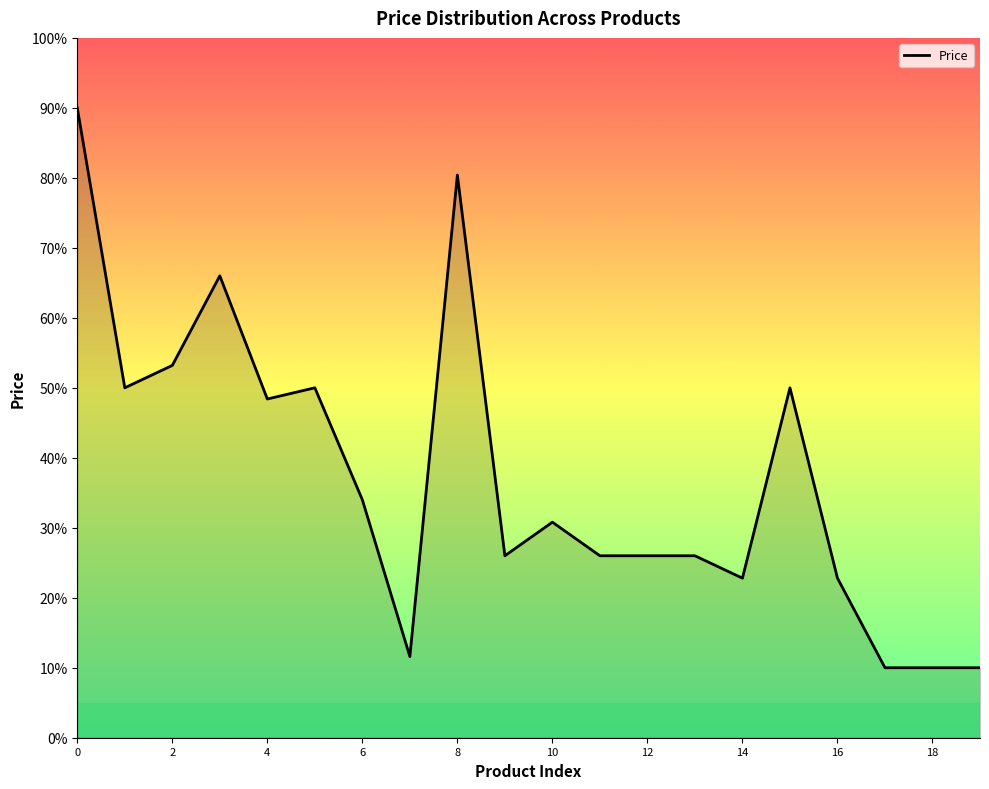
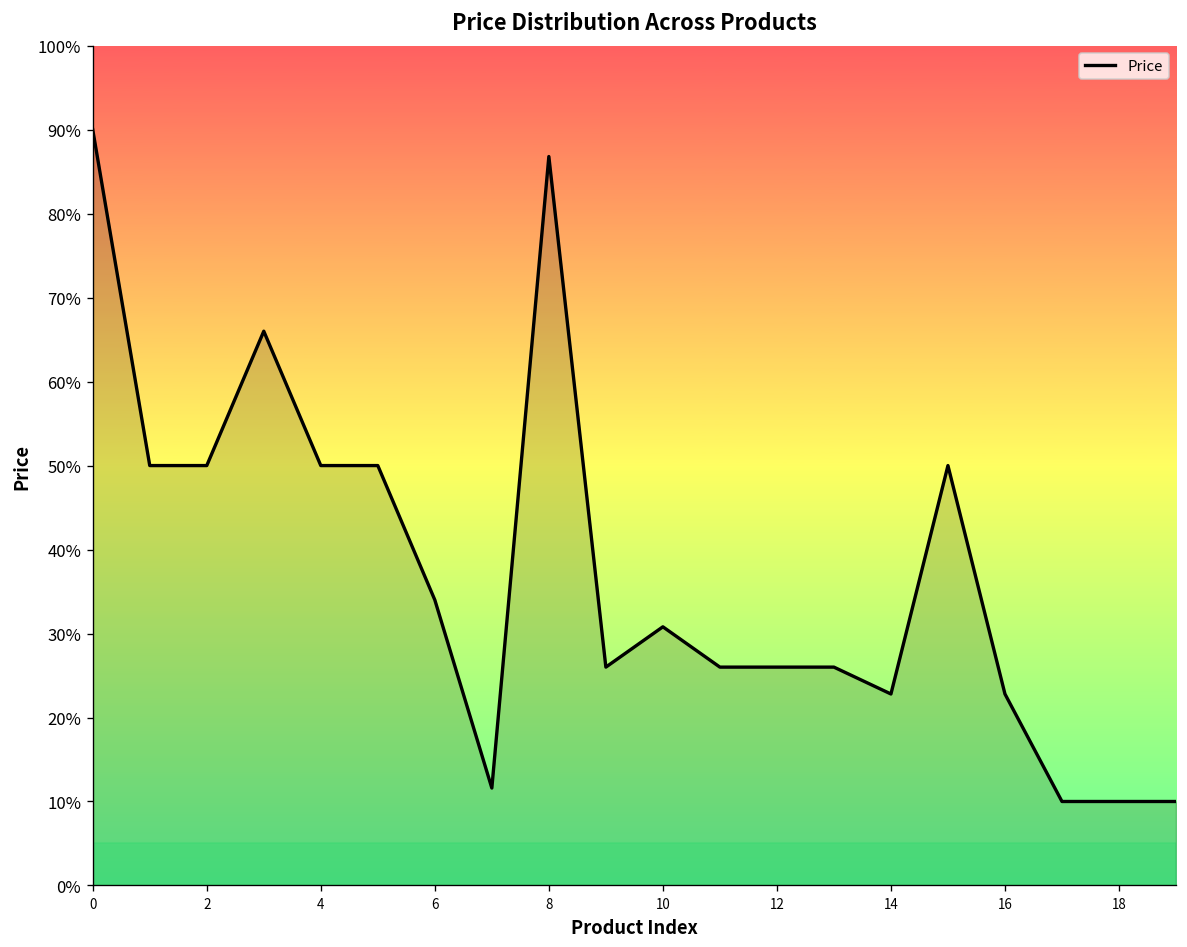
  {
    "0": "90%",
-   "2": "53%",
-   "4": "48%",
+   "2": "50%",
+   "4": "50%",
    "6": "34%",
-   "8": "80%",
+   "8": "87%",
    "10": "31%",
    "12": "26%",
    "14": "23%",
    "16": "23%",
    "18": "10%"
  }
